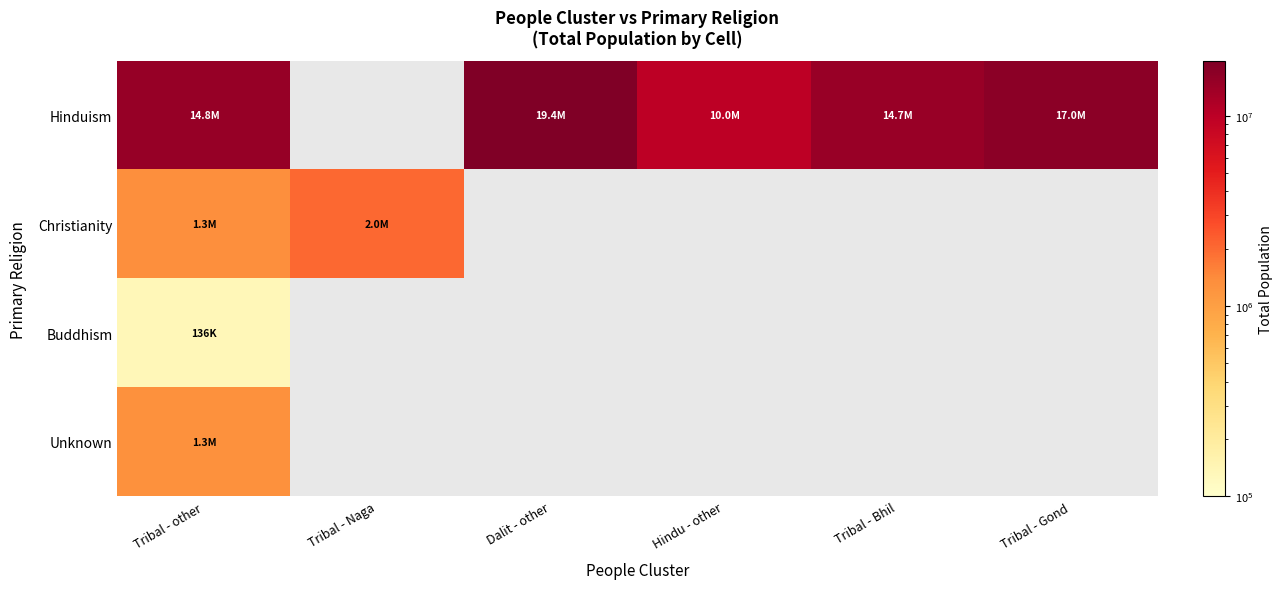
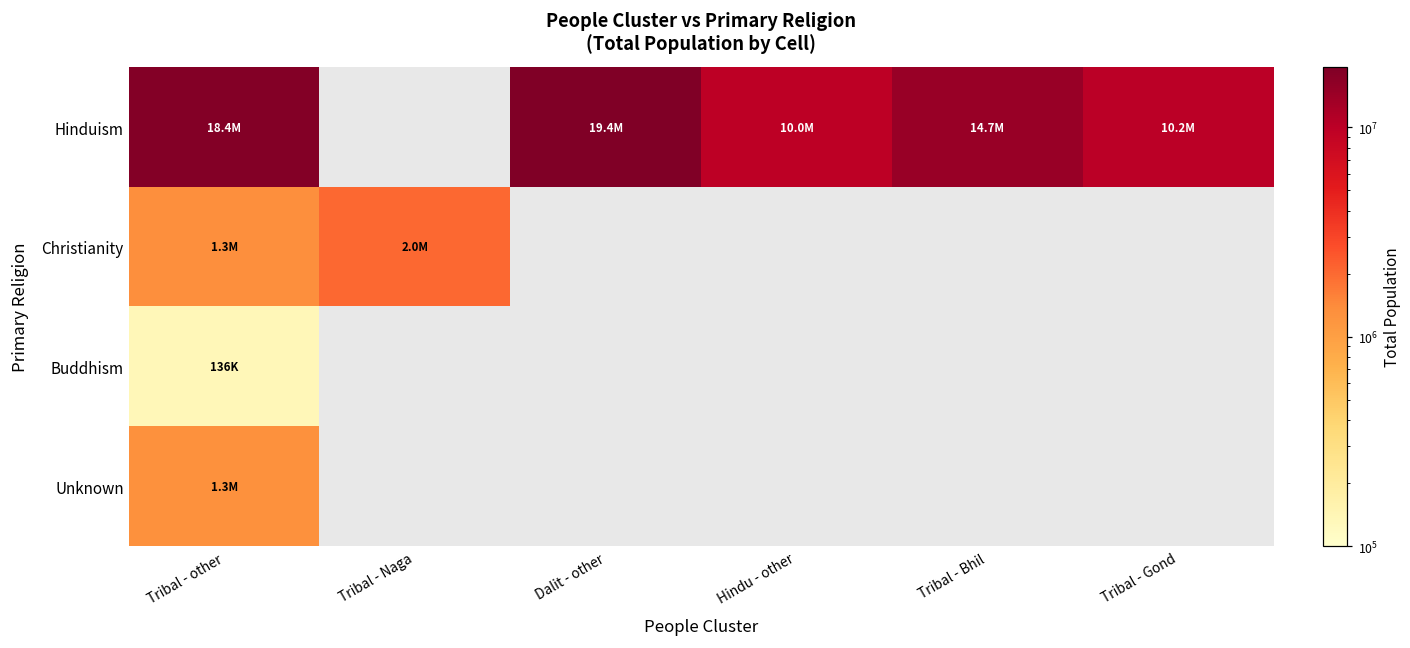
  {
    "Hinduism": {
-     "Tribal - other": "14.8M",
+     "Tribal - other": "18.4M",
      "Dalit - other": "19.4M",
      "Hindu - other": "10.0M",
      "Tribal - Bhil": "14.7M",
-     "Tribal - Gond": "17.0M"
+     "Tribal - Gond": "10.2M"
    },
    "Christianity": {
      "Tribal - other": "1.3M",
      "Tribal - Naga": "2.0M"
    },
    "Buddhism": {
      "Tribal - other": "136K"
    },
    "Unknown": {
      "Tribal - other": "1.3M"
    }
  }
